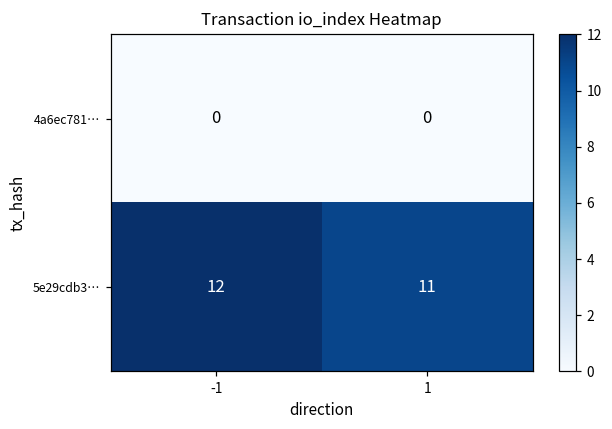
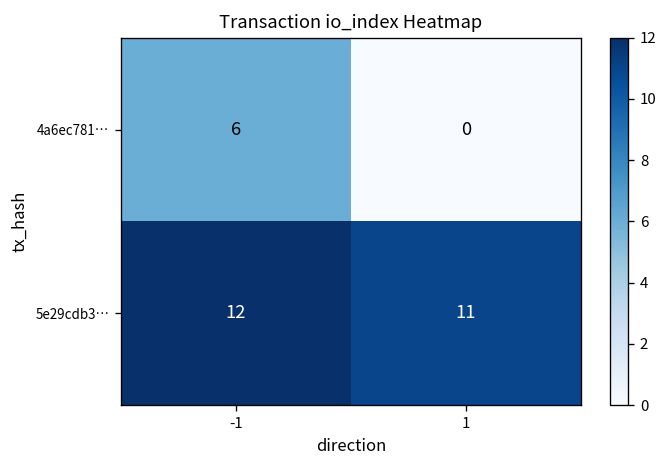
  {
    "4a6ec781…": {
-     "-1": 0,
+     "-1": 6,
      "1": 0
    },
    "5e29cdb3…": {
      "-1": 12,
      "1": 11
    }
  }
